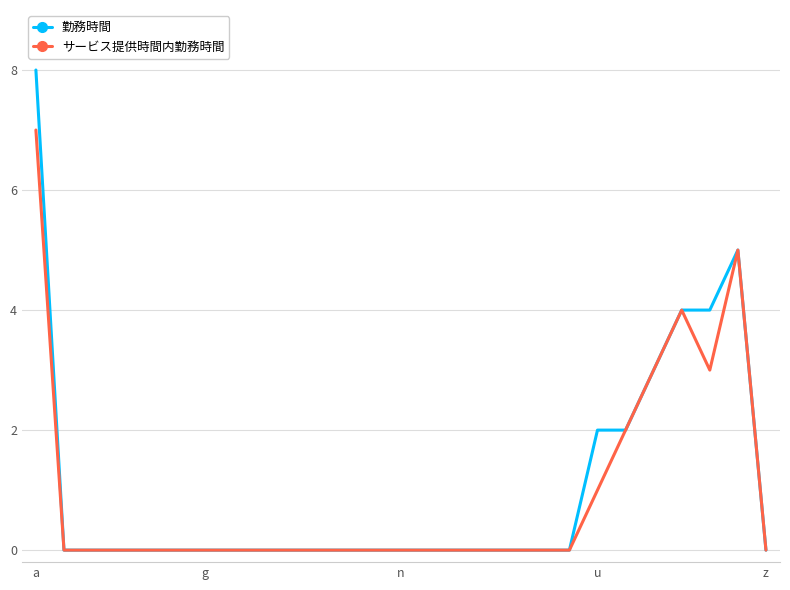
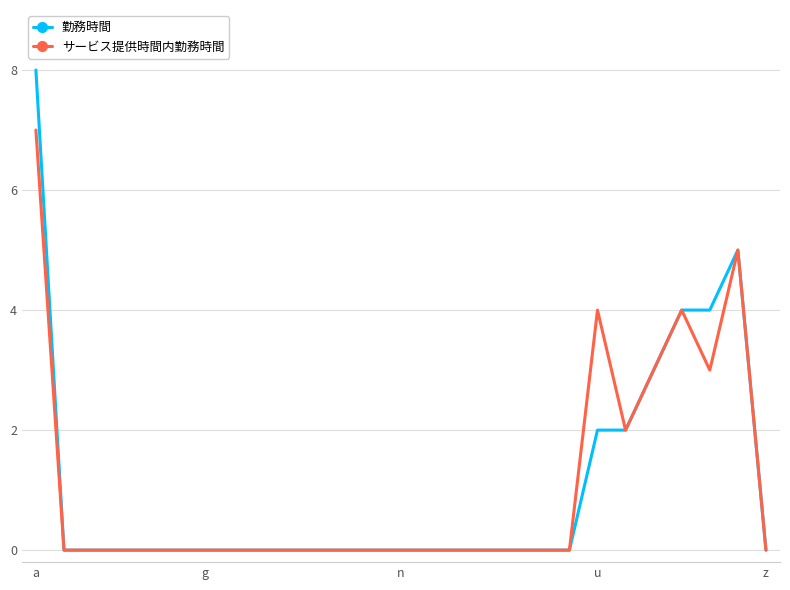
  {
    "勤務時間": {
      "a": 8,
      "u": 2
    },
    "サービス提供時間内勤務時間": {
      "a": 7,
-     "u": 1
+     "u": 4
    }
  }
